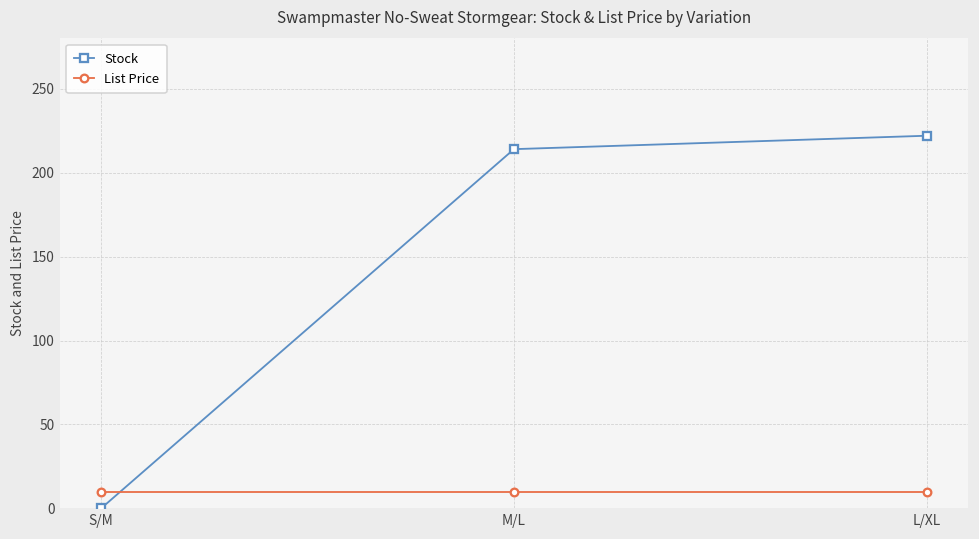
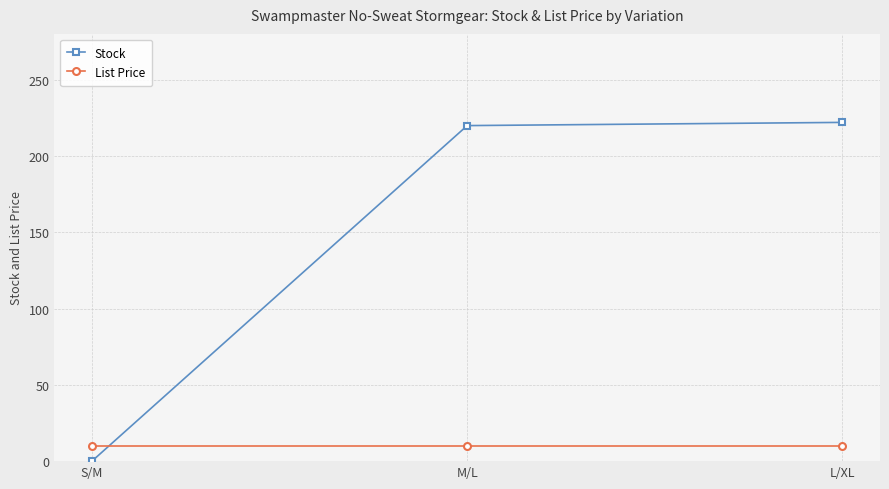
  {
    "Stock": {
      "S/M": 0,
-     "M/L": 214,
+     "M/L": 220,
      "L/XL": 222
    },
    "List Price": {
      "S/M": 10,
      "M/L": 10,
      "L/XL": 10
    }
  }
